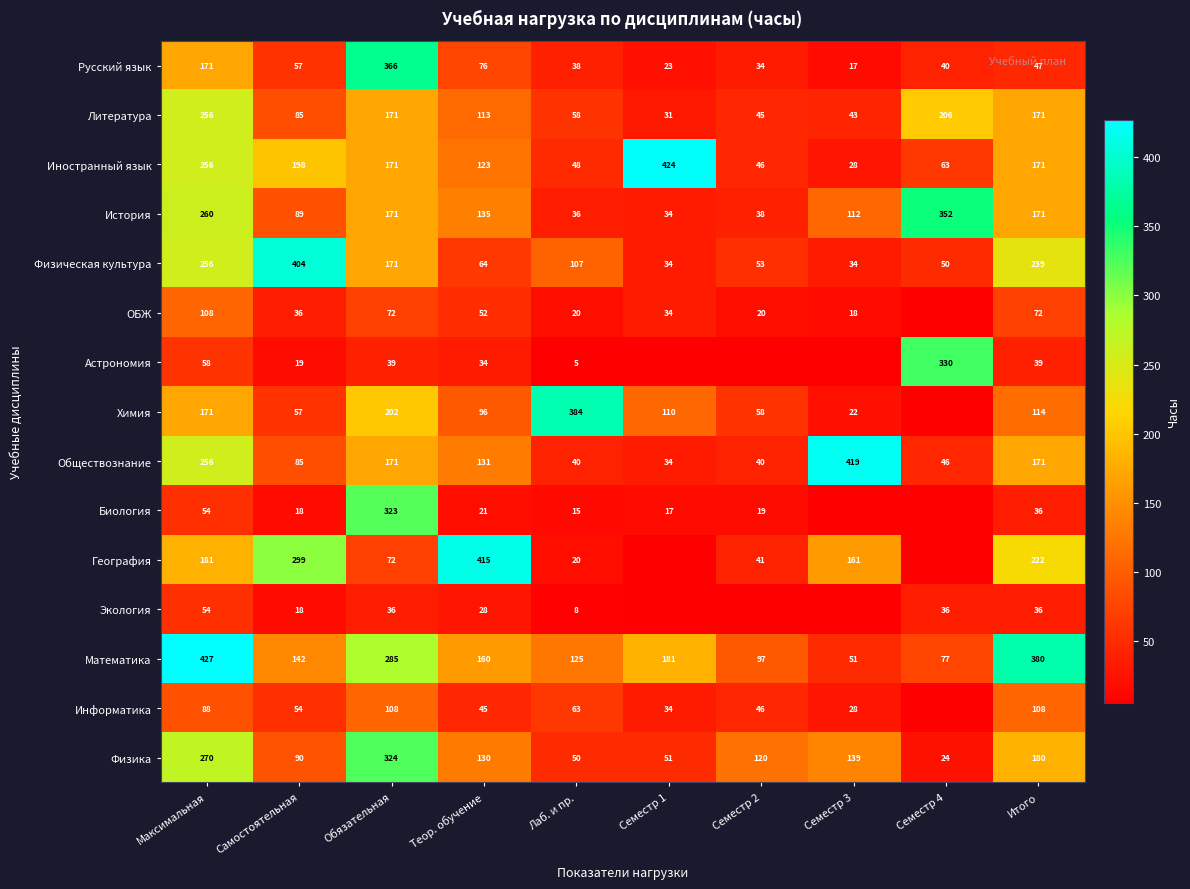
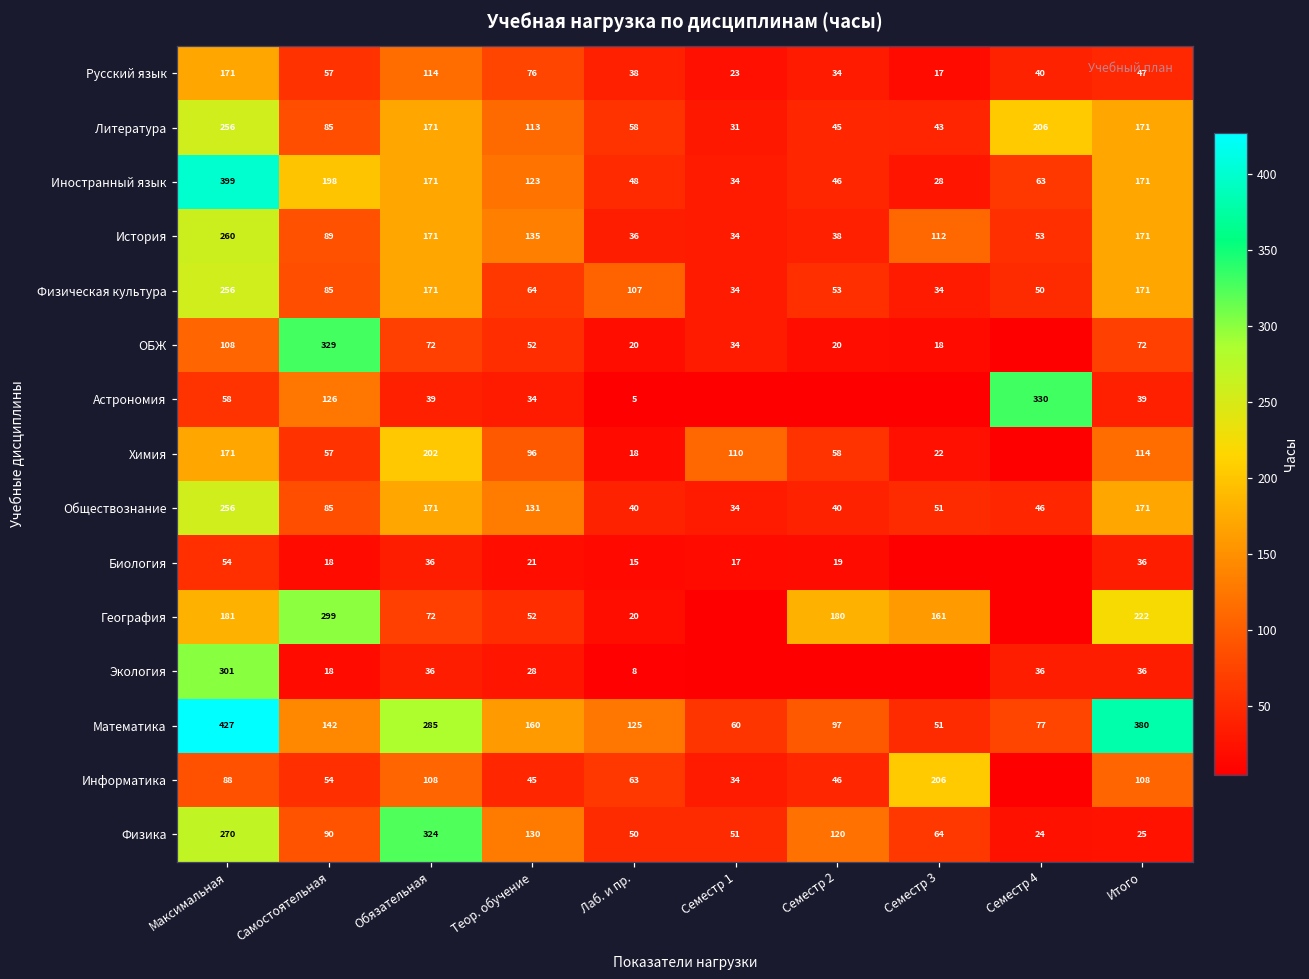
  {
    "Русский язык": {
      "Максимальная": 171,
      "Самостоятельная": 57,
-     "Обязательная": 366,
+     "Обязательная": 114,
      "Теор. обучение": 76,
      "Лаб. и пр.": 38,
      "Семестр 1": 23,
      "Семестр 2": 34,
      "Семестр 3": 17,
      "Семестр 4": 40
    },
    "Литература": {
      "Максимальная": 256,
      "Самостоятельная": 85,
      "Обязательная": 171,
      "Теор. обучение": 113,
      "Лаб. и пр.": 58,
      "Семестр 1": 31,
      "Семестр 2": 45,
      "Семестр 3": 43,
      "Семестр 4": 206,
      "Итого": 171
    },
    "Иностранный язык": {
-     "Максимальная": 256,
+     "Максимальная": 399,
      "Самостоятельная": 198,
      "Обязательная": 171,
      "Теор. обучение": 123,
      "Лаб. и пр.": 48,
-     "Семестр 1": 424,
+     "Семестр 1": 34,
      "Семестр 2": 46,
      "Семестр 3": 28,
      "Семестр 4": 63,
      "Итого": 171
    },
    "История": {
      "Максимальная": 260,
      "Самостоятельная": 89,
      "Обязательная": 171,
      "Теор. обучение": 135,
      "Лаб. и пр.": 36,
      "Семестр 1": 34,
      "Семестр 2": 38,
      "Семестр 3": 112,
-     "Семестр 4": 352,
+     "Семестр 4": 53,
      "Итого": 171
    },
    "Физическая культура": {
      "Максимальная": 256,
-     "Самостоятельная": 404,
+     "Самостоятельная": 85,
      "Обязательная": 171,
      "Теор. обучение": 64,
      "Лаб. и пр.": 107,
      "Семестр 1": 34,
      "Семестр 2": 53,
      "Семестр 3": 34,
      "Семестр 4": 50,
-     "Итого": 239
+     "Итого": 171
    },
    "ОБЖ": {
      "Максимальная": 108,
-     "Самостоятельная": 36,
+     "Самостоятельная": 329,
      "Обязательная": 72,
      "Теор. обучение": 52,
      "Лаб. и пр.": 20,
      "Семестр 1": 34,
      "Семестр 2": 20,
      "Семестр 3": 18,
      "Итого": 72
    },
    "Астрономия": {
      "Максимальная": 58,
-     "Самостоятельная": 19,
+     "Самостоятельная": 126,
      "Обязательная": 39,
      "Теор. обучение": 34,
      "Лаб. и пр.": 5,
      "Семестр 4": 330,
      "Итого": 39
    },
    "Химия": {
      "Максимальная": 171,
      "Самостоятельная": 57,
      "Обязательная": 202,
      "Теор. обучение": 96,
-     "Лаб. и пр.": 384,
+     "Лаб. и пр.": 18,
      "Семестр 1": 110,
      "Семестр 2": 58,
      "Семестр 3": 22,
      "Итого": 114
    },
    "Обществознание": {
      "Максимальная": 256,
      "Самостоятельная": 85,
      "Обязательная": 171,
      "Теор. обучение": 131,
      "Лаб. и пр.": 40,
      "Семестр 1": 34,
      "Семестр 2": 40,
-     "Семестр 3": 419,
+     "Семестр 3": 51,
      "Семестр 4": 46,
      "Итого": 171
    },
    "Биология": {
      "Максимальная": 54,
      "Самостоятельная": 18,
-     "Обязательная": 323,
+     "Обязательная": 36,
      "Теор. обучение": 21,
      "Лаб. и пр.": 15,
      "Семестр 1": 17,
      "Семестр 2": 19,
      "Итого": 36
    },
    "География": {
      "Максимальная": 181,
      "Самостоятельная": 299,
      "Обязательная": 72,
-     "Теор. обучение": 415,
+     "Теор. обучение": 52,
      "Лаб. и пр.": 20,
-     "Семестр 2": 41,
+     "Семестр 2": 180,
      "Семестр 3": 161,
      "Итого": 222
    },
    "Экология": {
-     "Максимальная": 54,
+     "Максимальная": 301,
      "Самостоятельная": 18,
      "Обязательная": 36,
      "Теор. обучение": 28,
      "Лаб. и пр.": 8,
      "Семестр 4": 36,
      "Итого": 36
    },
    "Математика": {
      "Максимальная": 427,
      "Самостоятельная": 142,
      "Обязательная": 285,
      "Теор. обучение": 160,
      "Лаб. и пр.": 125,
-     "Семестр 1": 181,
+     "Семестр 1": 60,
      "Семестр 2": 97,
      "Семестр 3": 51,
      "Семестр 4": 77,
      "Итого": 380
    },
    "Информатика": {
      "Максимальная": 88,
      "Самостоятельная": 54,
      "Обязательная": 108,
      "Теор. обучение": 45,
      "Лаб. и пр.": 63,
      "Семестр 1": 34,
      "Семестр 2": 46,
-     "Семестр 3": 28,
+     "Семестр 3": 206,
      "Итого": 108
    },
    "Физика": {
      "Максимальная": 270,
      "Самостоятельная": 90,
      "Обязательная": 324,
      "Теор. обучение": 130,
      "Лаб. и пр.": 50,
      "Семестр 1": 51,
      "Семестр 2": 120,
-     "Семестр 3": 139,
+     "Семестр 3": 64,
      "Семестр 4": 24,
-     "Итого": 180
+     "Итого": 25
    }
  }
